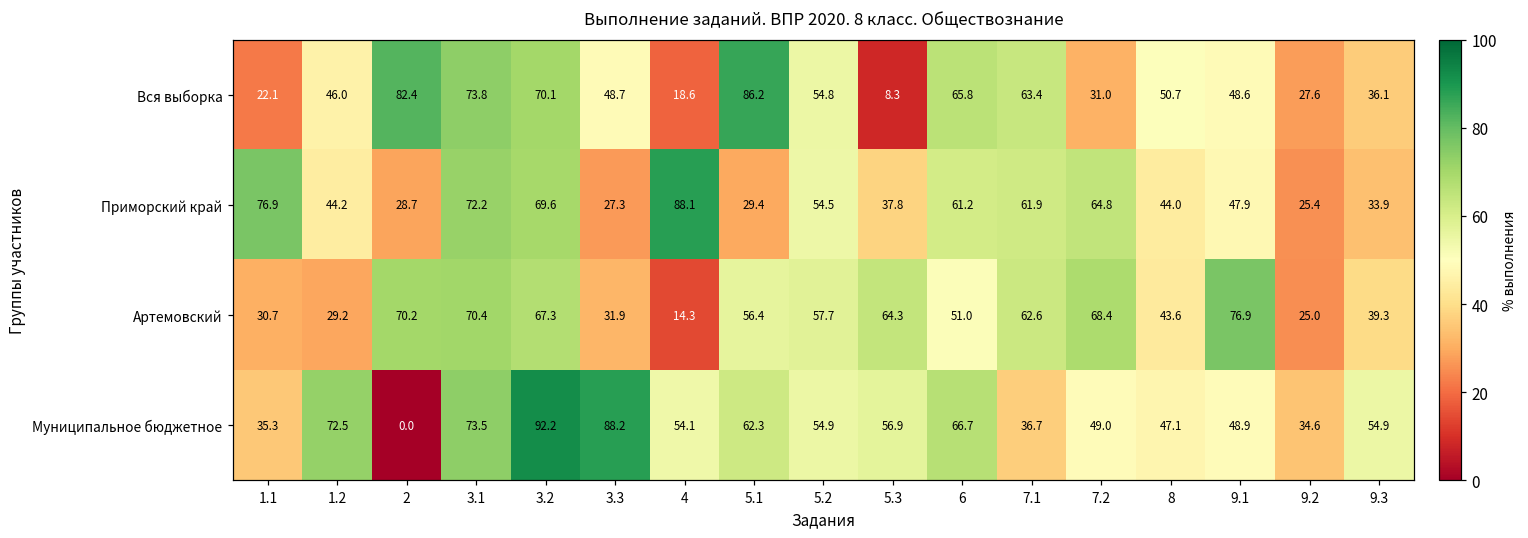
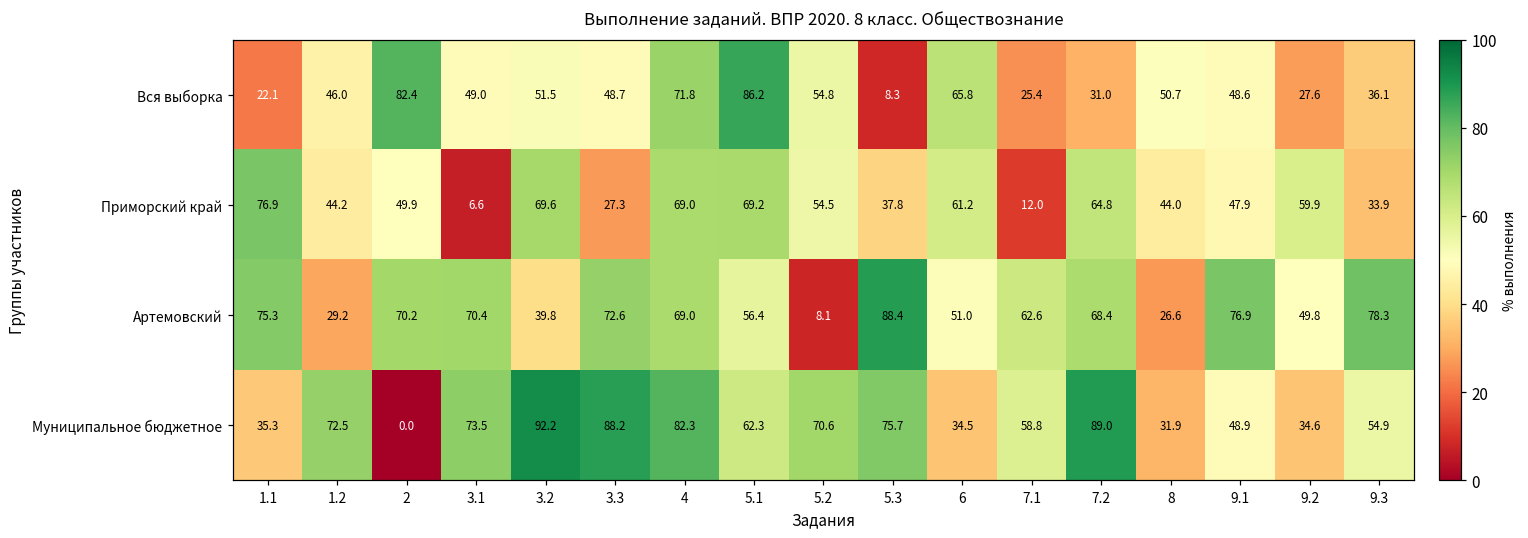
  {
    "Вся выборка": {
      "1.1": 22.1,
      "1.2": 46.0,
      "2": 82.4,
-     "3.1": 73.8,
-     "3.2": 70.1,
+     "3.1": 49.0,
+     "3.2": 51.5,
      "3.3": 48.7,
-     "4": 18.6,
+     "4": 71.8,
      "5.1": 86.2,
      "5.2": 54.8,
      "5.3": 8.3,
      "6": 65.8,
-     "7.1": 63.4,
+     "7.1": 25.4,
      "7.2": 31.0,
      "8": 50.7,
      "9.1": 48.6,
      "9.2": 27.6,
      "9.3": 36.1
    },
    "Приморский край": {
      "1.1": 76.9,
      "1.2": 44.2,
-     "2": 28.7,
-     "3.1": 72.2,
+     "2": 49.9,
+     "3.1": 6.6,
      "3.2": 69.6,
      "3.3": 27.3,
-     "4": 88.1,
-     "5.1": 29.4,
+     "4": 69.0,
+     "5.1": 69.2,
      "5.2": 54.5,
      "5.3": 37.8,
      "6": 61.2,
-     "7.1": 61.9,
+     "7.1": 12.0,
      "7.2": 64.8,
      "8": 44.0,
      "9.1": 47.9,
-     "9.2": 25.4,
+     "9.2": 59.9,
      "9.3": 33.9
    },
    "Артемовский": {
-     "1.1": 30.7,
+     "1.1": 75.3,
      "1.2": 29.2,
      "2": 70.2,
      "3.1": 70.4,
-     "3.2": 67.3,
-     "3.3": 31.9,
-     "4": 14.3,
+     "3.2": 39.8,
+     "3.3": 72.6,
+     "4": 69.0,
      "5.1": 56.4,
-     "5.2": 57.7,
-     "5.3": 64.3,
+     "5.2": 8.1,
+     "5.3": 88.4,
      "6": 51.0,
      "7.1": 62.6,
      "7.2": 68.4,
-     "8": 43.6,
+     "8": 26.6,
      "9.1": 76.9,
-     "9.2": 25.0,
-     "9.3": 39.3
+     "9.2": 49.8,
+     "9.3": 78.3
    },
    "Муниципальное бюджетное": {
      "1.1": 35.3,
      "1.2": 72.5,
      "2": 0.0,
      "3.1": 73.5,
      "3.2": 92.2,
      "3.3": 88.2,
-     "4": 54.1,
+     "4": 82.3,
      "5.1": 62.3,
-     "5.2": 54.9,
-     "5.3": 56.9,
-     "6": 66.7,
-     "7.1": 36.7,
-     "7.2": 49.0,
-     "8": 47.1,
+     "5.2": 70.6,
+     "5.3": 75.7,
+     "6": 34.5,
+     "7.1": 58.8,
+     "7.2": 89.0,
+     "8": 31.9,
      "9.1": 48.9,
      "9.2": 34.6,
      "9.3": 54.9
    }
  }
